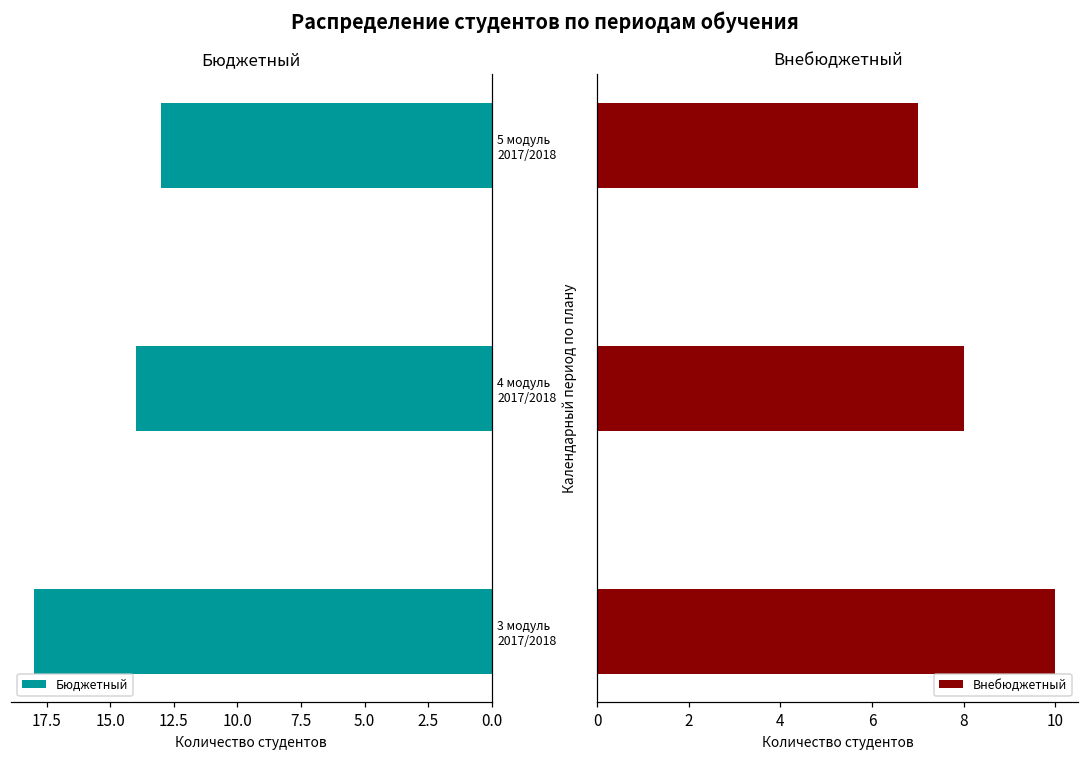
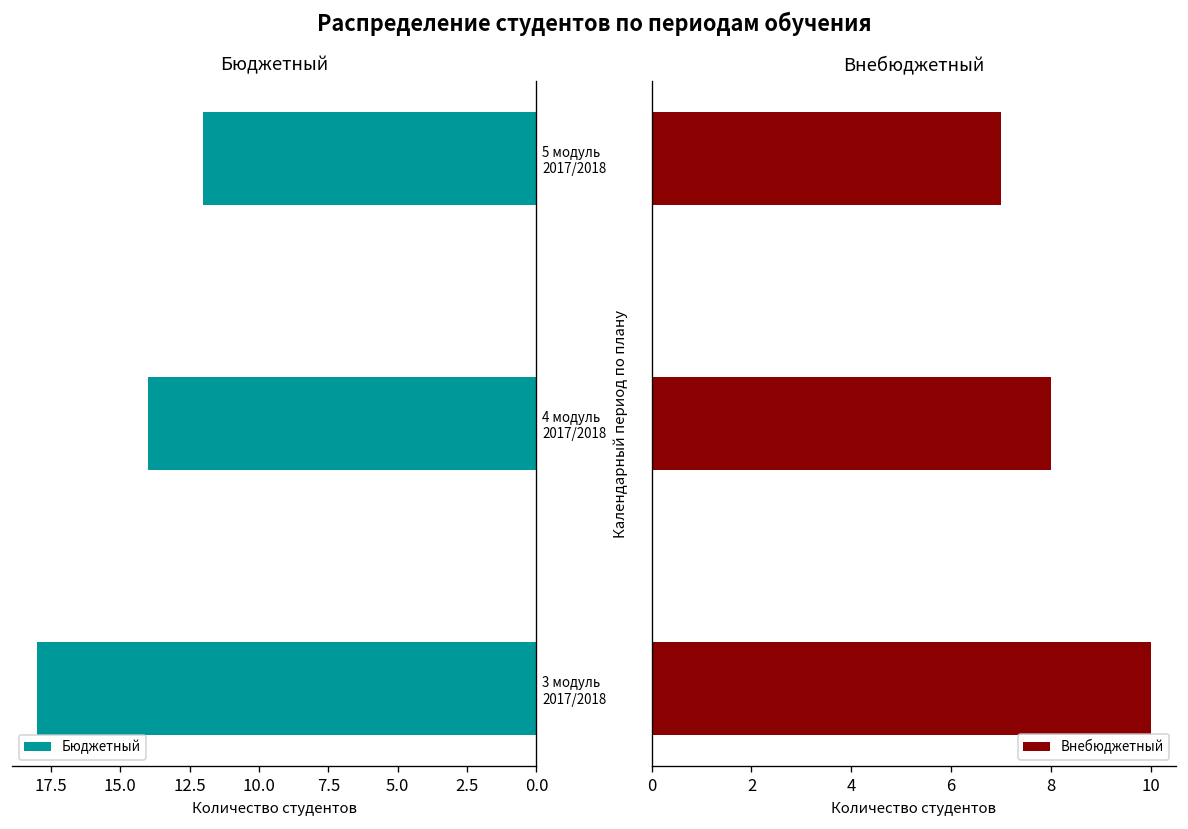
  {
    "Бюджетный": {
-     "5 модуль 2017/2018": 13,
+     "5 модуль 2017/2018": 12,
      "4 модуль 2017/2018": 14,
      "3 модуль 2017/2018": 18
    }
  }
